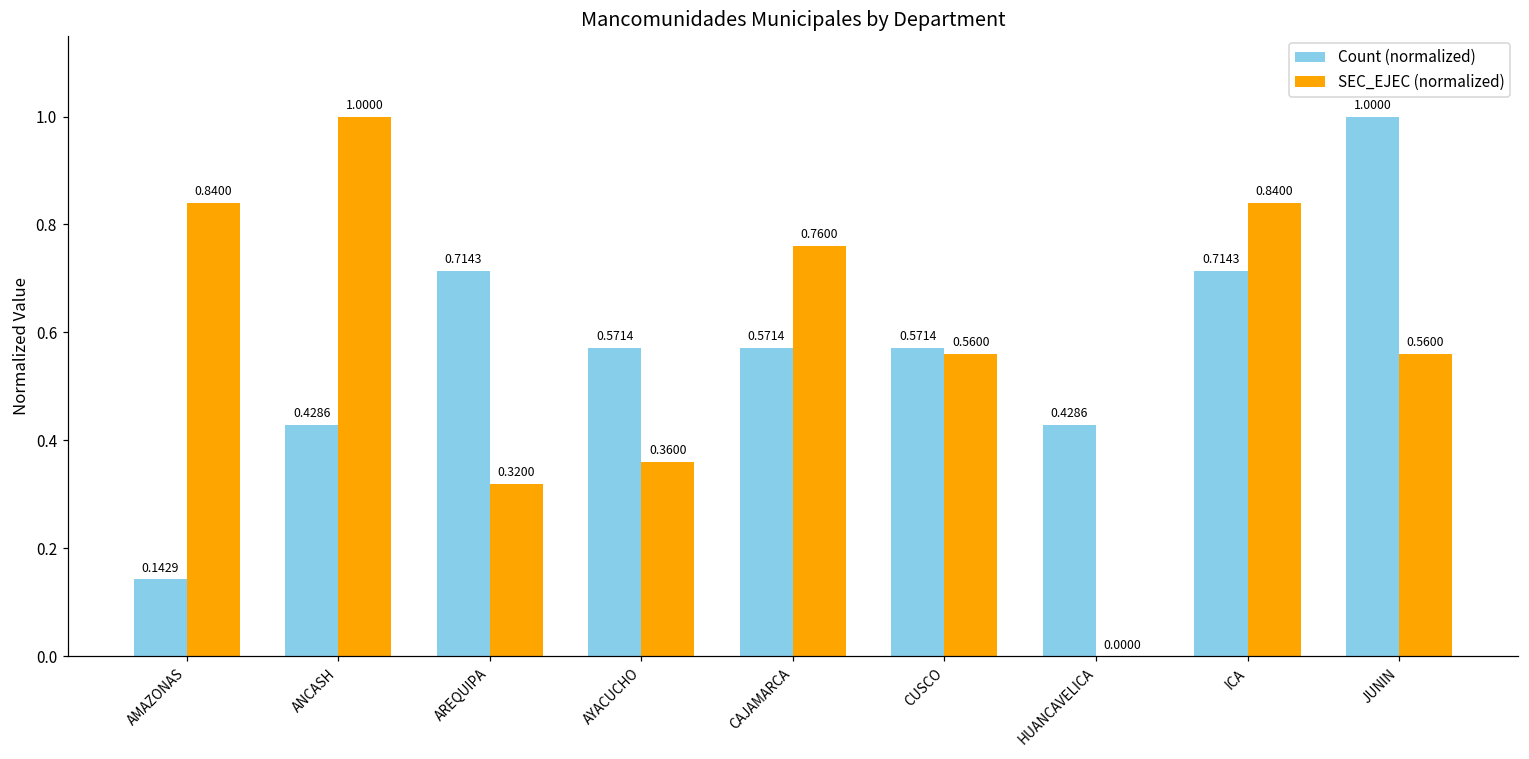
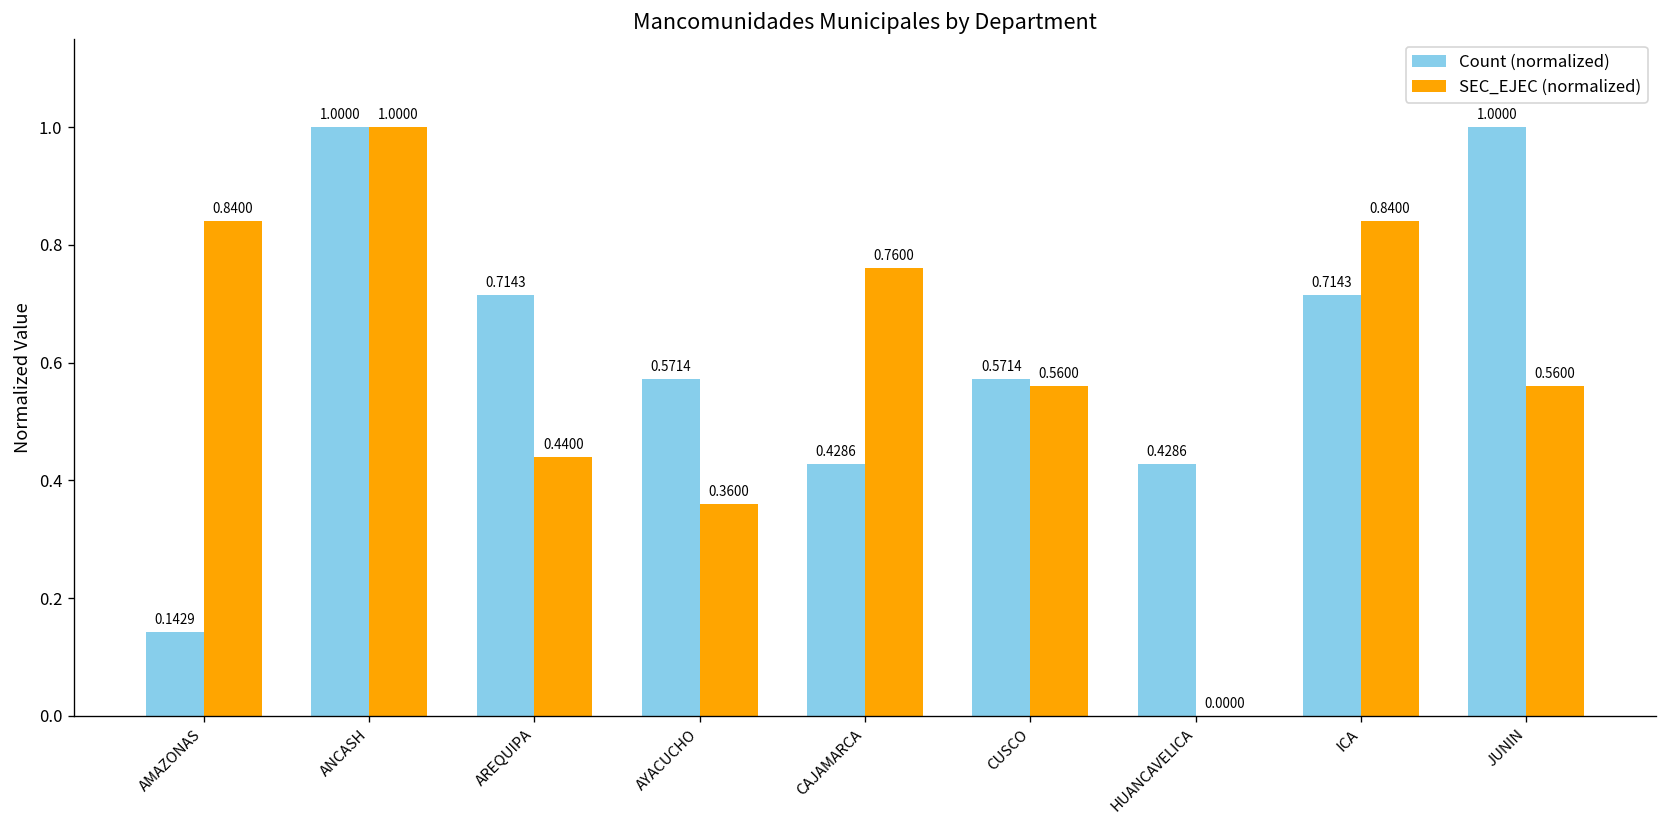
  {
    "Count (normalized)": {
      "AMAZONAS": 0.1429,
-     "ANCASH": 0.4286,
+     "ANCASH": 1.0000,
      "AREQUIPA": 0.7143,
      "AYACUCHO": 0.5714,
-     "CAJAMARCA": 0.5714,
+     "CAJAMARCA": 0.4286,
      "CUSCO": 0.5714,
      "HUANCAVELICA": 0.4286,
      "ICA": 0.7143,
      "JUNIN": 1.0000
    },
    "SEC_EJEC (normalized)": {
      "AMAZONAS": 0.8400,
      "ANCASH": 1.0000,
-     "AREQUIPA": 0.3200,
+     "AREQUIPA": 0.4400,
      "AYACUCHO": 0.3600,
      "CAJAMARCA": 0.7600,
      "CUSCO": 0.5600,
      "HUANCAVELICA": 0.0000,
      "ICA": 0.8400,
      "JUNIN": 0.5600
    }
  }
